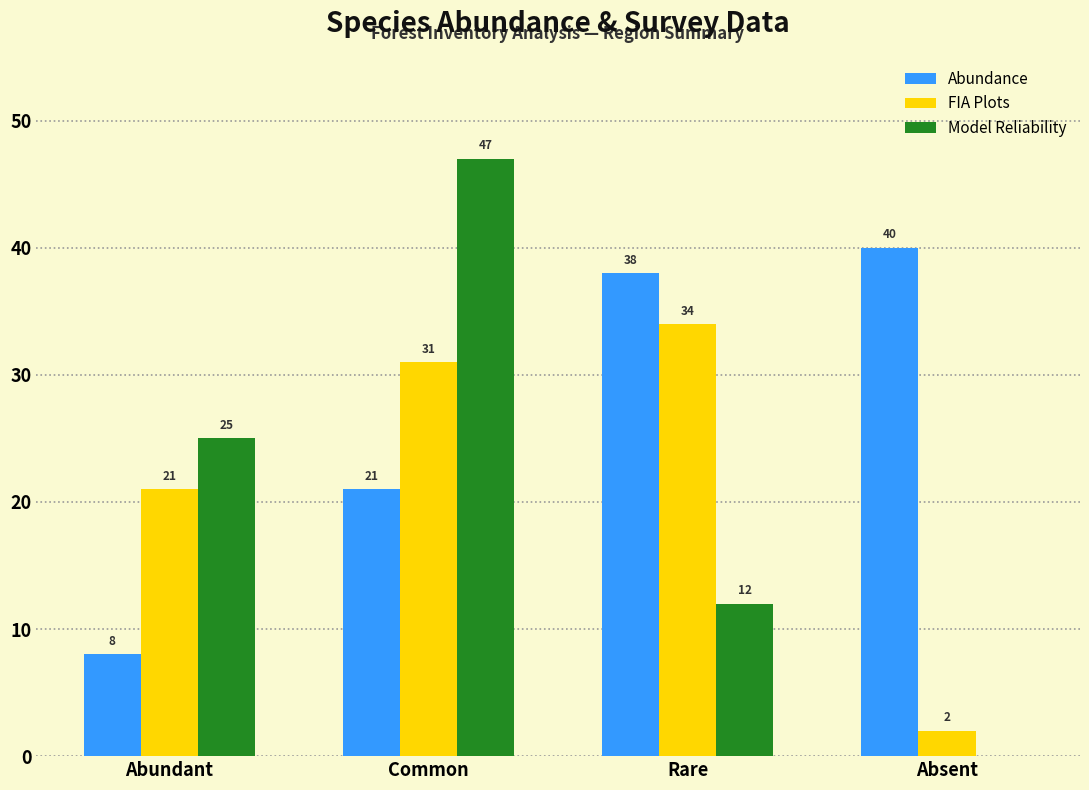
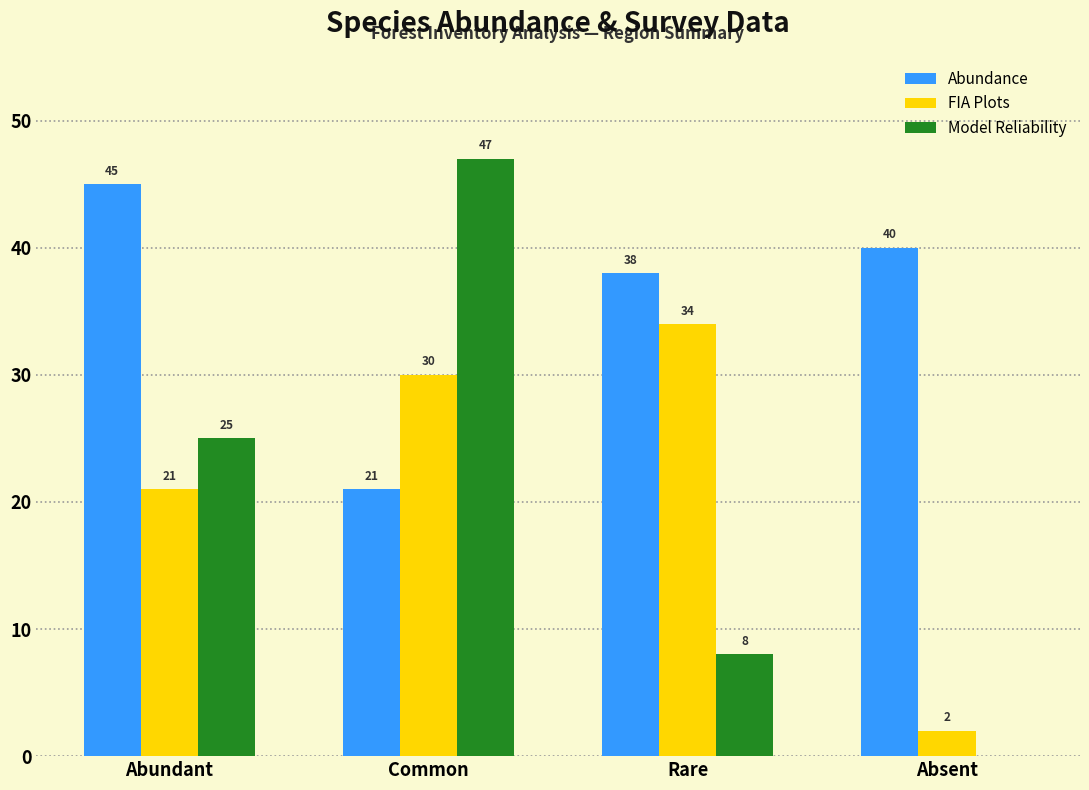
  {
    "Abundance": {
-     "Abundant": 8,
+     "Abundant": 45,
      "Common": 21,
      "Rare": 38,
      "Absent": 40
    },
    "FIA Plots": {
      "Abundant": 21,
-     "Common": 31,
+     "Common": 30,
      "Rare": 34,
      "Absent": 2
    },
    "Model Reliability": {
      "Abundant": 25,
      "Common": 47,
-     "Rare": 12
+     "Rare": 8
    }
  }
